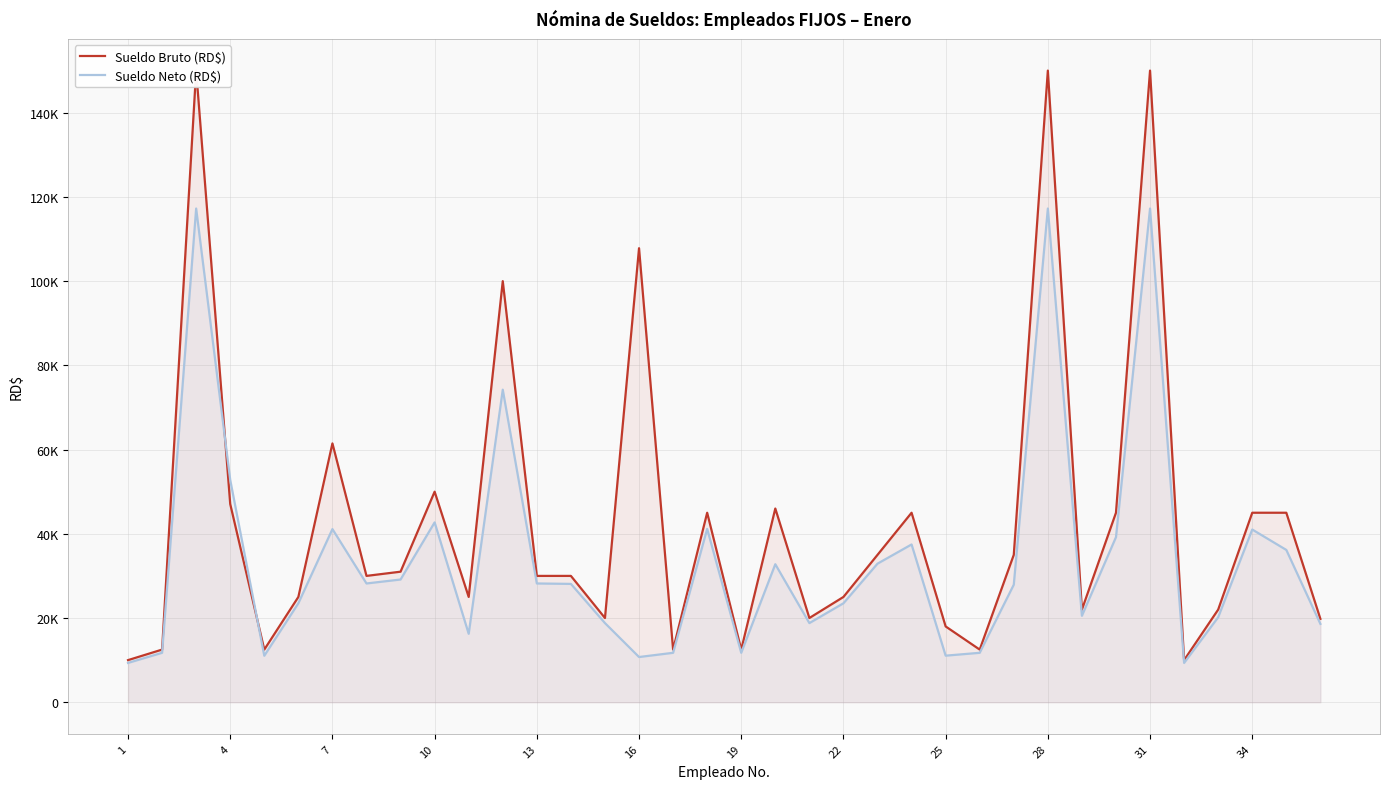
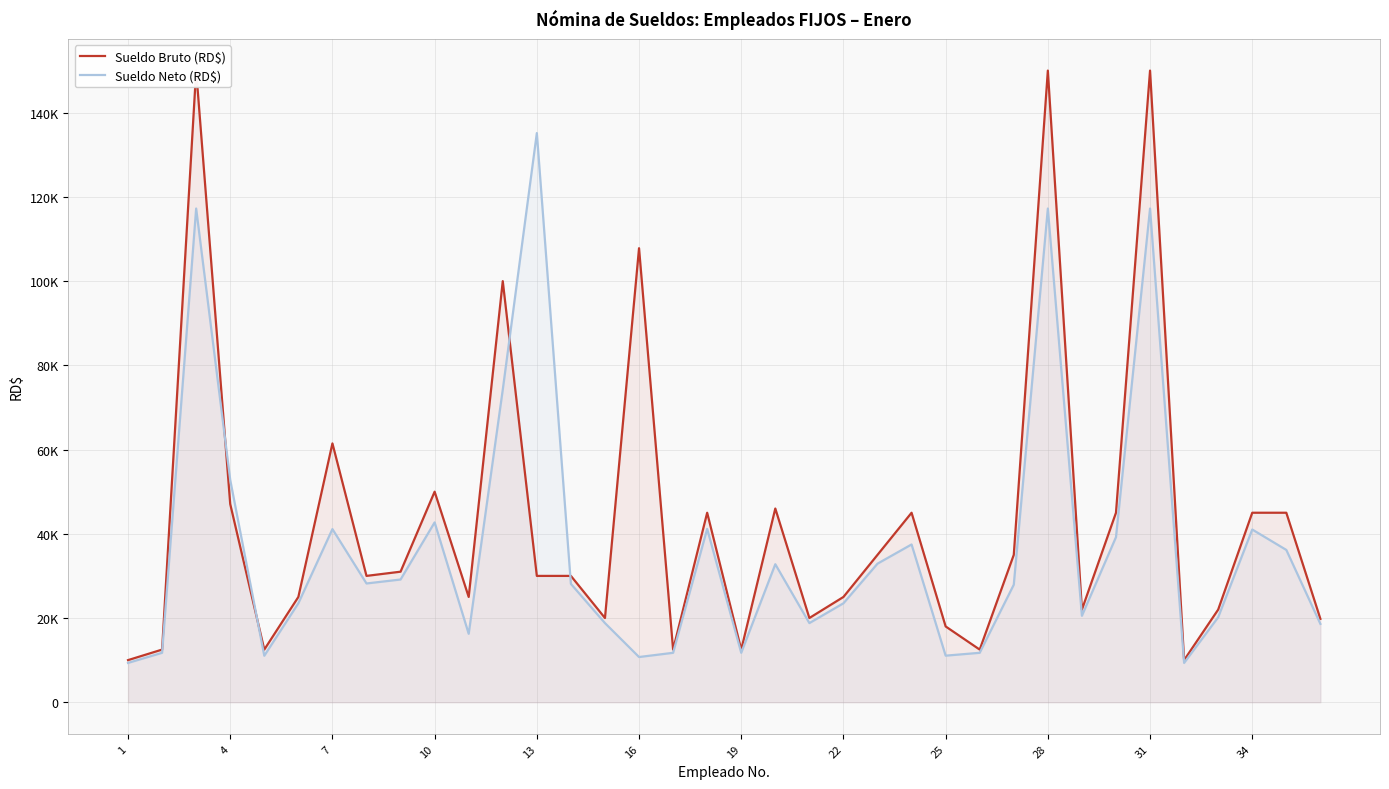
  {
    "Sueldo Bruto (RD$)": {
      "1": 10000,
      "4": 47000,
      "7": 61000,
      "10": 50000,
      "13": 30000,
      "16": 108000,
      "19": 13000,
      "22": 25000,
      "25": 18000,
      "28": 150000,
      "31": 150000,
      "34": 45000
    },
    "Sueldo Neto (RD$)": {
      "1": 9000,
      "4": 53000,
      "7": 41000,
      "10": 43000,
-     "13": 28000,
+     "13": 135000,
      "16": 11000,
      "19": 12000,
      "22": 23000,
      "25": 11000,
      "28": 117000,
      "31": 117000,
      "34": 41000
    }
  }
